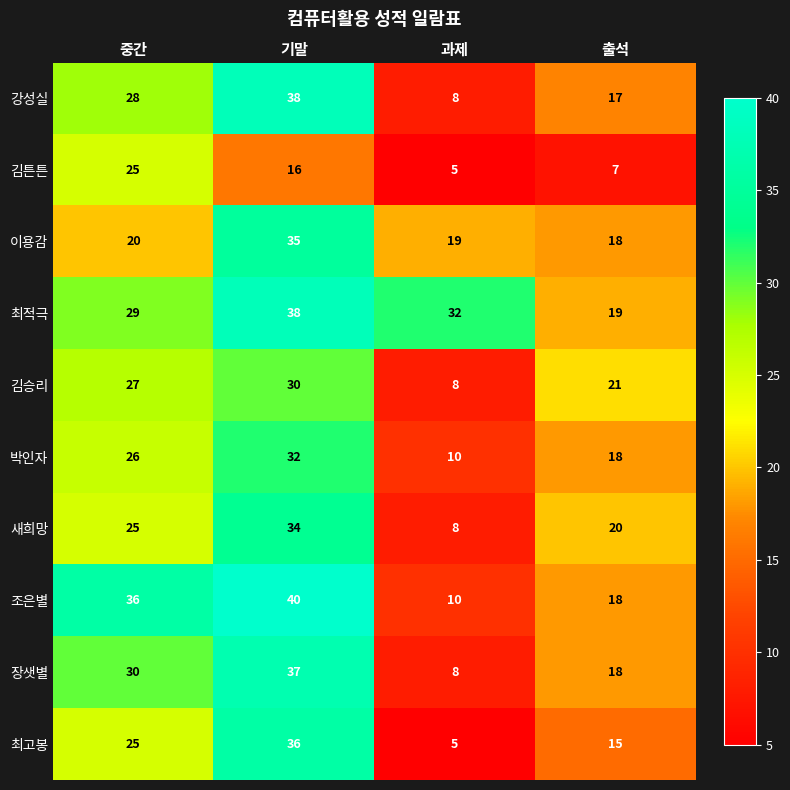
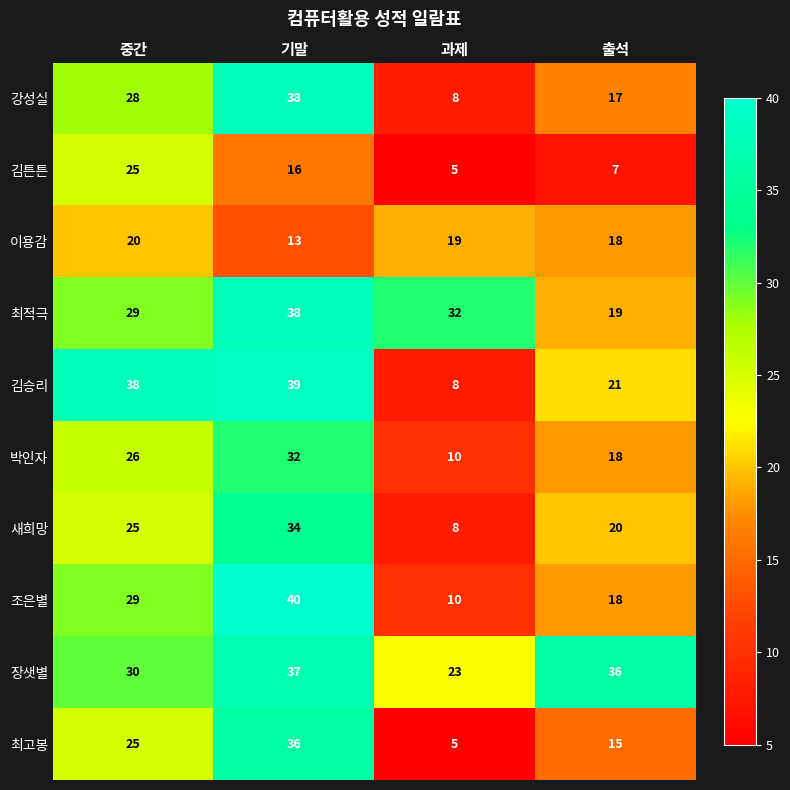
  {
    "강성실": {
      "중간": 28,
      "기말": 38,
      "과제": 8,
      "출석": 17
    },
    "김튼튼": {
      "중간": 25,
      "기말": 16,
      "과제": 5,
      "출석": 7
    },
    "이용감": {
      "중간": 20,
-     "기말": 35,
+     "기말": 13,
      "과제": 19,
      "출석": 18
    },
    "최적극": {
      "중간": 29,
      "기말": 38,
      "과제": 32,
      "출석": 19
    },
    "김승리": {
-     "중간": 27,
-     "기말": 30,
+     "중간": 38,
+     "기말": 39,
      "과제": 8,
      "출석": 21
    },
    "박인자": {
      "중간": 26,
      "기말": 32,
      "과제": 10,
      "출석": 18
    },
    "새희망": {
      "중간": 25,
      "기말": 34,
      "과제": 8,
      "출석": 20
    },
    "조은별": {
-     "중간": 36,
+     "중간": 29,
      "기말": 40,
      "과제": 10,
      "출석": 18
    },
    "장샛별": {
      "중간": 30,
      "기말": 37,
-     "과제": 8,
-     "출석": 18
+     "과제": 23,
+     "출석": 36
    },
    "최고봉": {
      "중간": 25,
      "기말": 36,
      "과제": 5,
      "출석": 15
    }
  }
